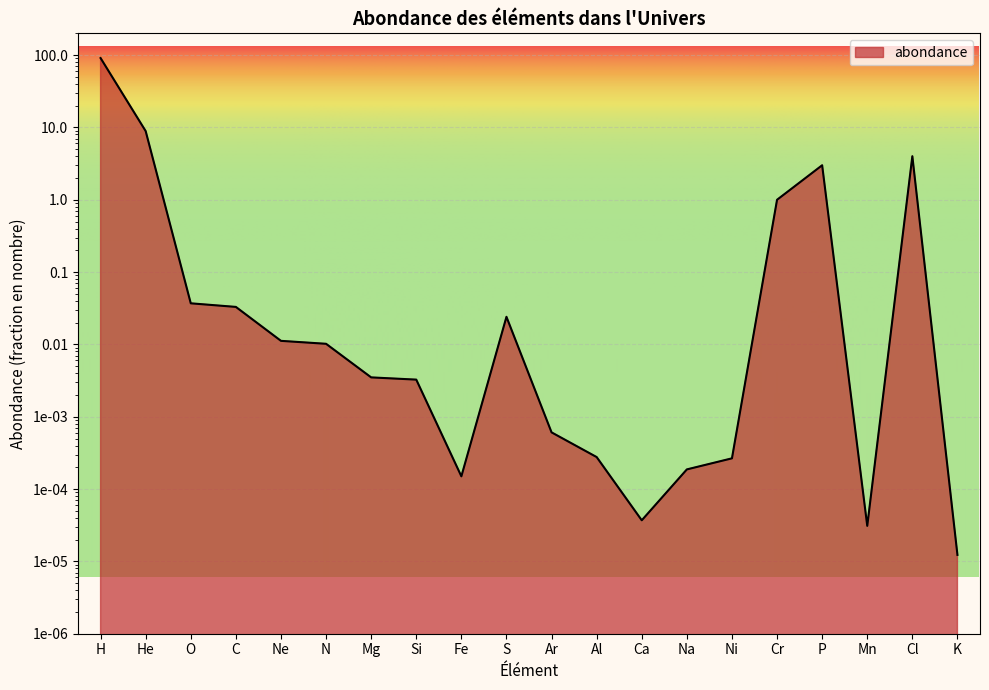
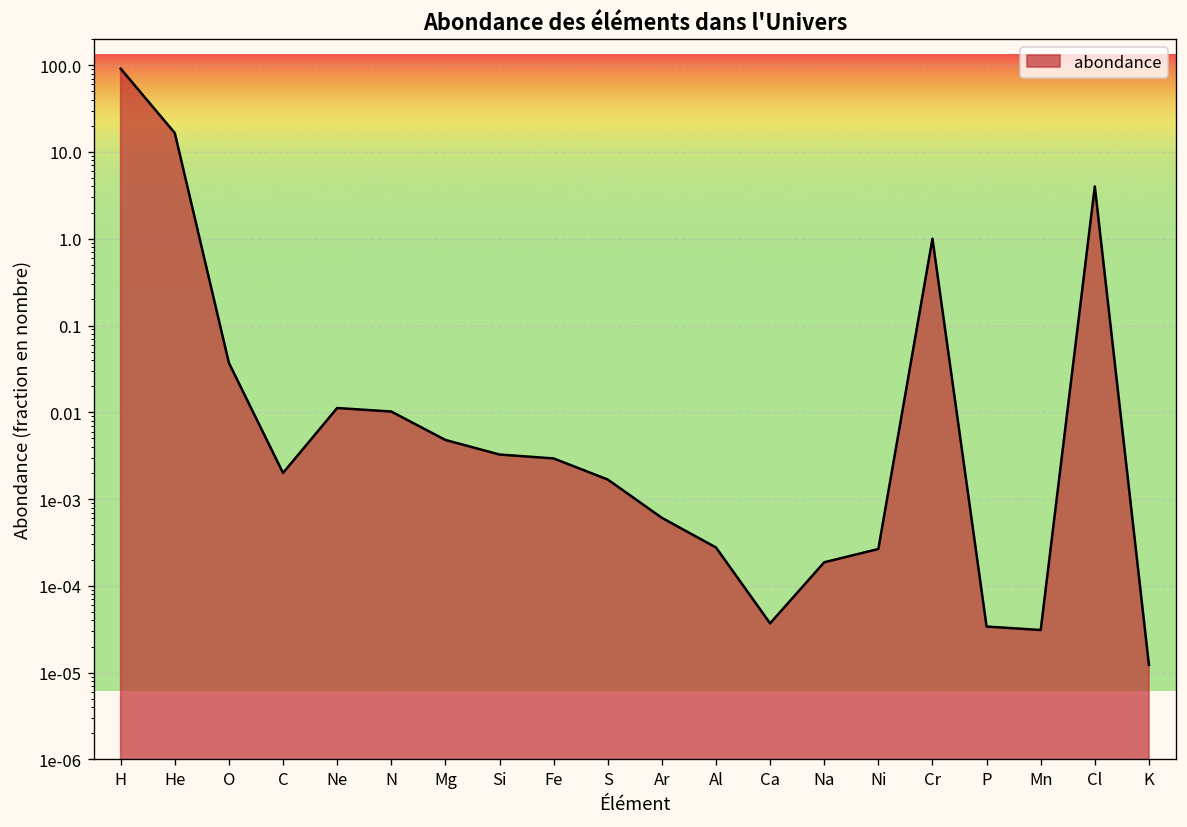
  {
    "H": 90,
-   "He": 9,
+   "He": 17,
    "O": 0.04,
-   "C": 0.03,
+   "C": 0.002,
    "Ne": 0.011,
    "N": 0.010,
-   "Mg": 0.004,
+   "Mg": 0.005,
    "Si": 0.003,
-   "Fe": 0.00015,
-   "S": 0.024,
+   "Fe": 0.0029,
+   "S": 0.0017,
    "Ar": 0.0006,
    "Al": 0.00028,
    "Ca": 0.00004,
    "Na": 0.00019,
    "Ni": 0.00027,
    "Cr": 1.0,
-   "P": 3,
+   "P": 0,
    "Mn": 0.00003,
    "Cl": 4,
    "K": 0.000012
  }
